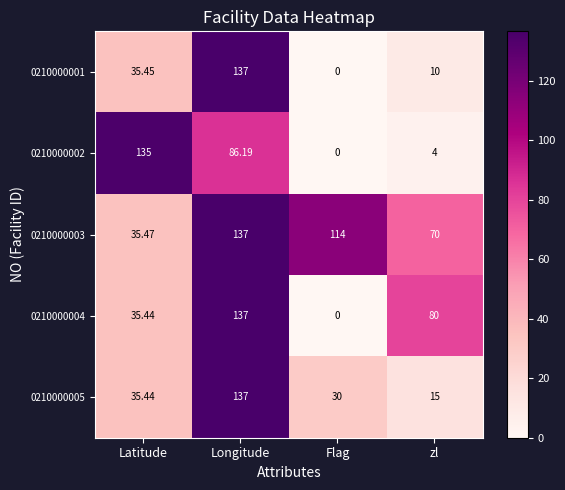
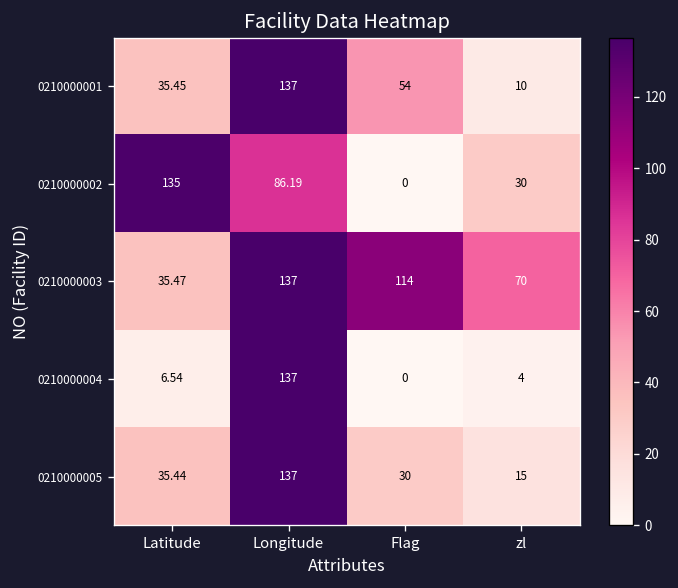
  {
    "0210000001": {
      "Latitude": 35.45,
      "Longitude": 137,
-     "Flag": 0,
+     "Flag": 54,
      "zl": 10
    },
    "0210000002": {
      "Latitude": 135,
      "Longitude": 86.19,
      "Flag": 0,
-     "zl": 4
+     "zl": 30
    },
    "0210000003": {
      "Latitude": 35.47,
      "Longitude": 137,
      "Flag": 114,
      "zl": 70
    },
    "0210000004": {
-     "Latitude": 35.44,
+     "Latitude": 6.54,
      "Longitude": 137,
      "Flag": 0,
-     "zl": 80
+     "zl": 4
    },
    "0210000005": {
      "Latitude": 35.44,
      "Longitude": 137,
      "Flag": 30,
      "zl": 15
    }
  }
